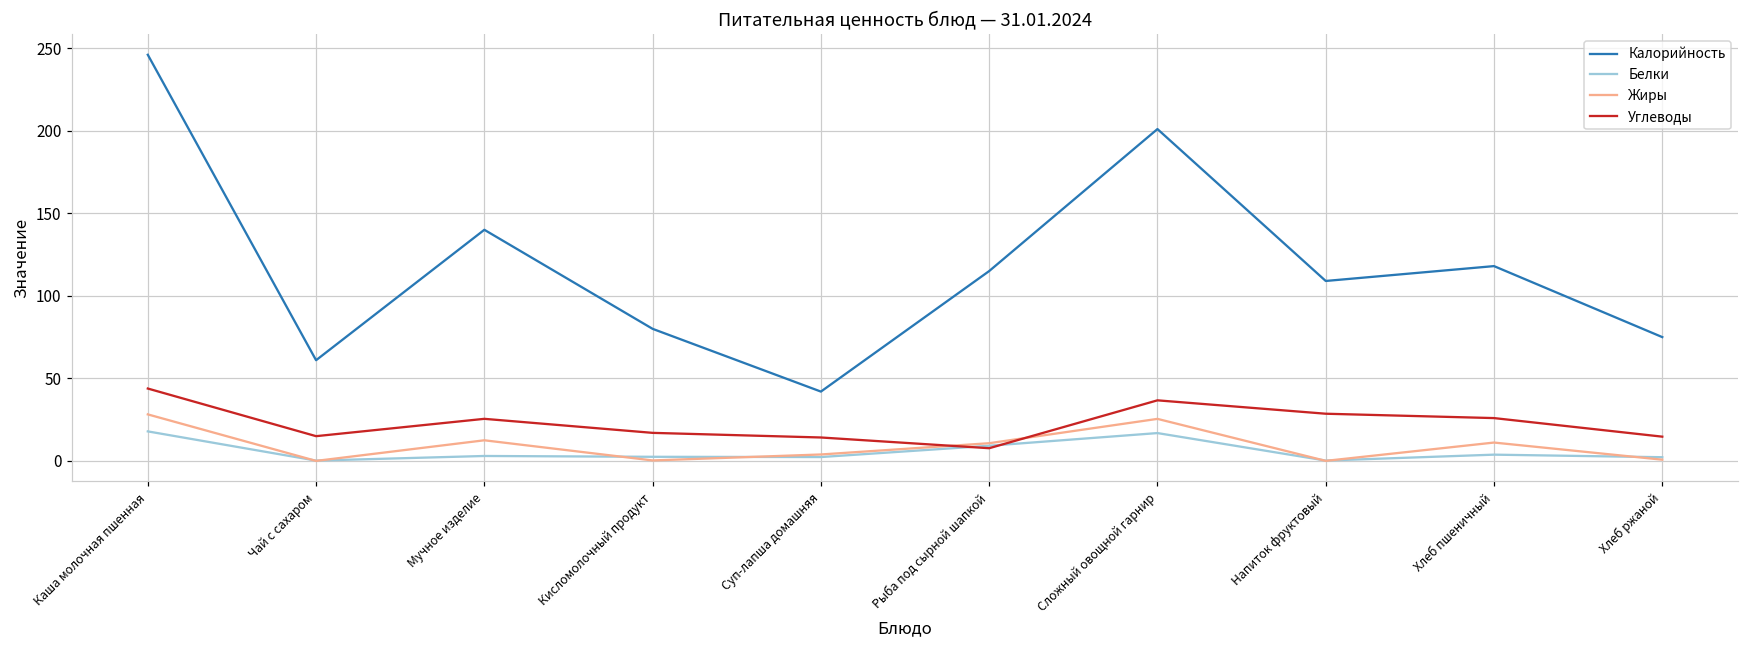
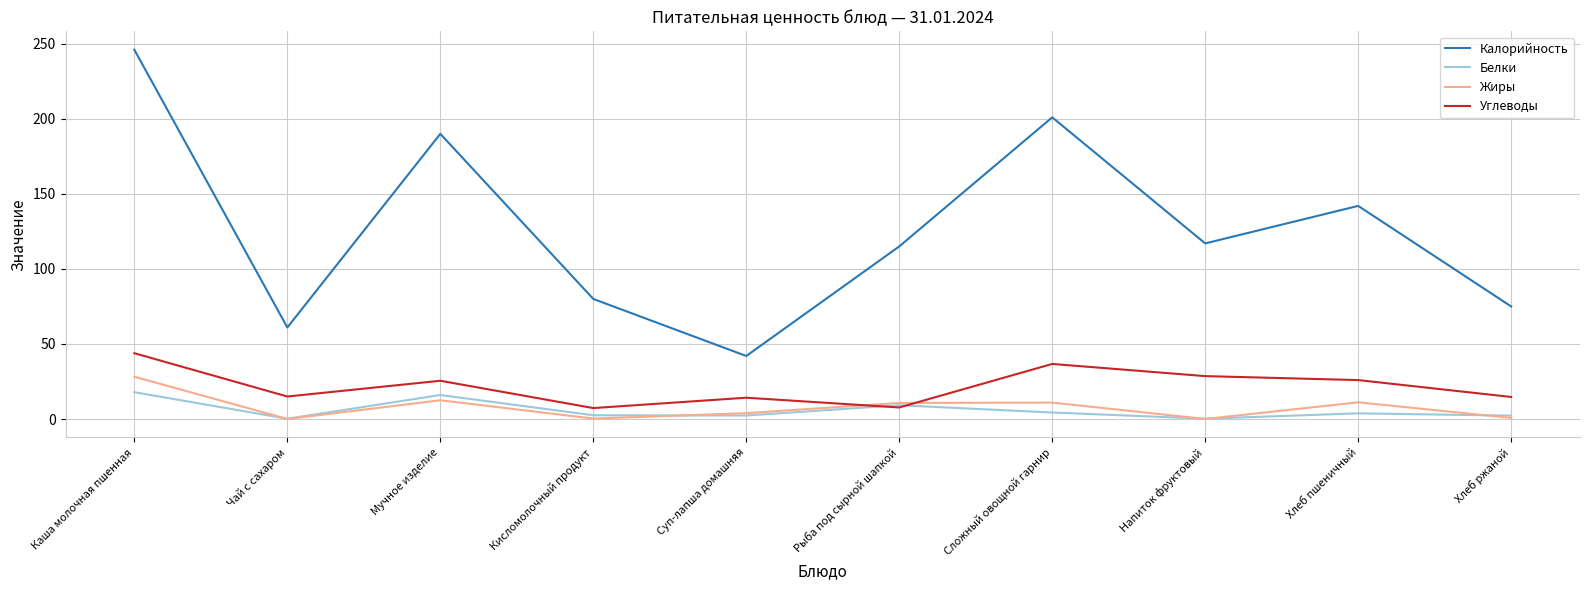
  {
    "Калорийность": {
      "Каша молочная пшенная": 246,
      "Чай с сахаром": 61,
-     "Мучное изделие": 140,
+     "Мучное изделие": 190,
      "Кисломолочный продукт": 80,
      "Суп-лапша домашняя": 42,
      "Рыба под сырной шапкой": 115,
      "Сложный овощной гарнир": 201,
-     "Напиток фруктовый": 109,
-     "Хлеб пшеничный": 118,
+     "Напиток фруктовый": 117,
+     "Хлеб пшеничный": 142,
      "Хлеб ржаной": 75
    },
    "Белки": {
      "Каша молочная пшенная": 18,
-     "Мучное изделие": 3,
+     "Мучное изделие": 16,
      "Кисломолочный продукт": 3,
-     "Сложный овощной гарнир": 17,
+     "Сложный овощной гарнир": 4,
      "Хлеб пшеничный": 4
    },
    "Жиры": {
      "Каша молочная пшенная": 28,
      "Мучное изделие": 13,
      "Кисломолочный продукт": 0,
-     "Сложный овощной гарнир": 25,
+     "Сложный овощной гарнир": 11,
      "Хлеб пшеничный": 11
    },
    "Углеводы": {
      "Каша молочная пшенная": 44,
      "Чай с сахаром": 15,
      "Мучное изделие": 26,
-     "Кисломолочный продукт": 17,
+     "Кисломолочный продукт": 7,
      "Суп-лапша домашняя": 14,
      "Сложный овощной гарнир": 37,
      "Напиток фруктовый": 29,
      "Хлеб пшеничный": 26,
      "Хлеб ржаной": 15
    }
  }
